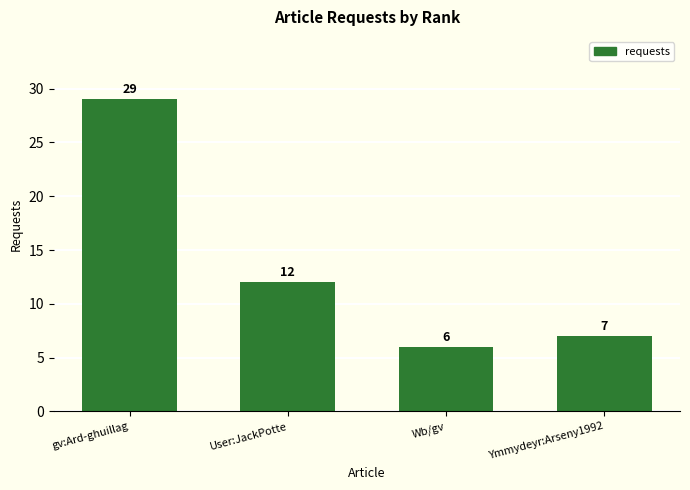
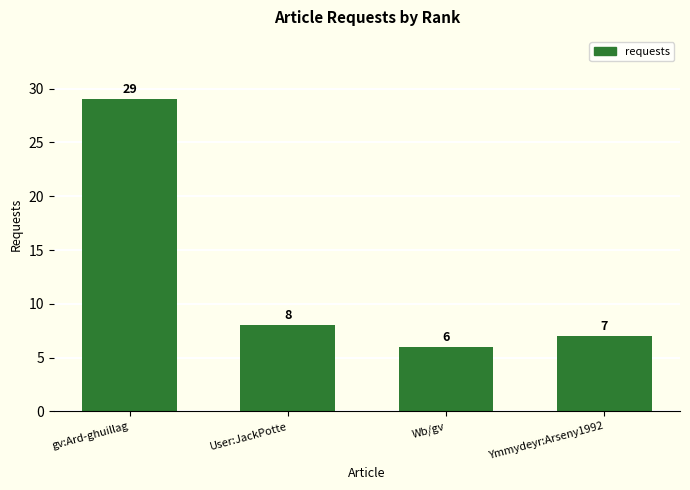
  {
    "gv:Ard-ghuillag": 29,
-   "User:JackPotte": 12,
+   "User:JackPotte": 8,
    "Wb/gv": 6,
    "Ymmydeyr:Arseny1992": 7
  }
